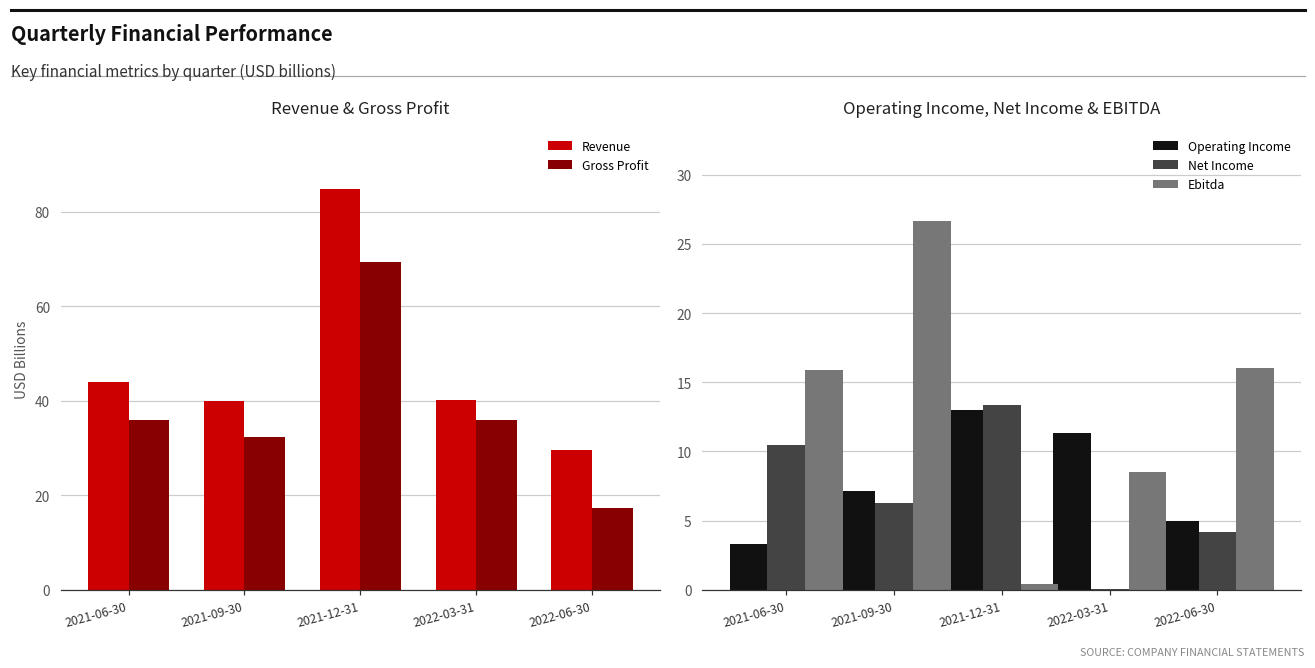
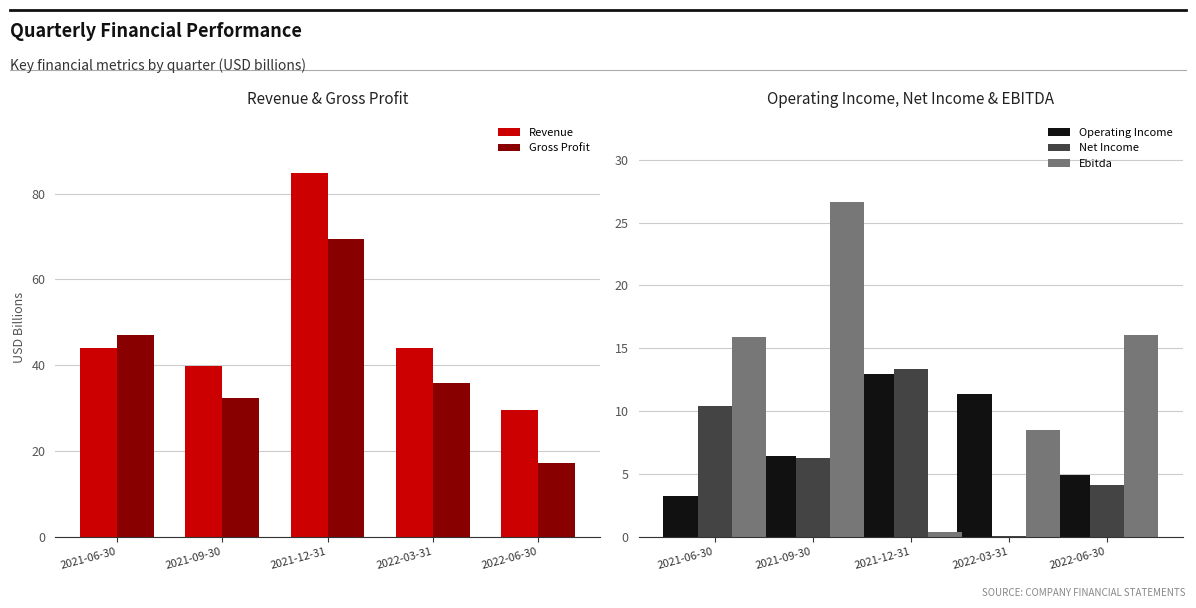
  {
    "Revenue & Gross Profit": {
      "Revenue": {
        "2021-06-30": 44,
        "2021-09-30": 40,
        "2021-12-31": 85,
-       "2022-03-31": 40,
+       "2022-03-31": 44,
        "2022-06-30": 30
      },
      "Gross Profit": {
-       "2021-06-30": 36,
+       "2021-06-30": 47,
        "2021-09-30": 32,
        "2021-12-31": 69,
        "2022-03-31": 36,
        "2022-06-30": 17
      }
    },
    "Operating Income, Net Income & EBITDA": {
      "Operating Income": {
        "2021-06-30": 3.3,
-       "2021-09-30": 7.1,
+       "2021-09-30": 6.5,
        "2021-12-31": 13.0,
        "2022-03-31": 11.3,
        "2022-06-30": 5.0
      },
      "Net Income": {
        "2021-06-30": 10.4,
        "2021-09-30": 6.3,
        "2021-12-31": 13.3,
        "2022-06-30": 4.2
      },
      "Ebitda": {
        "2021-06-30": 15.9,
        "2021-09-30": 26.7,
        "2021-12-31": 0.4,
        "2022-03-31": 8.5,
        "2022-06-30": 16.1
      }
    }
  }
